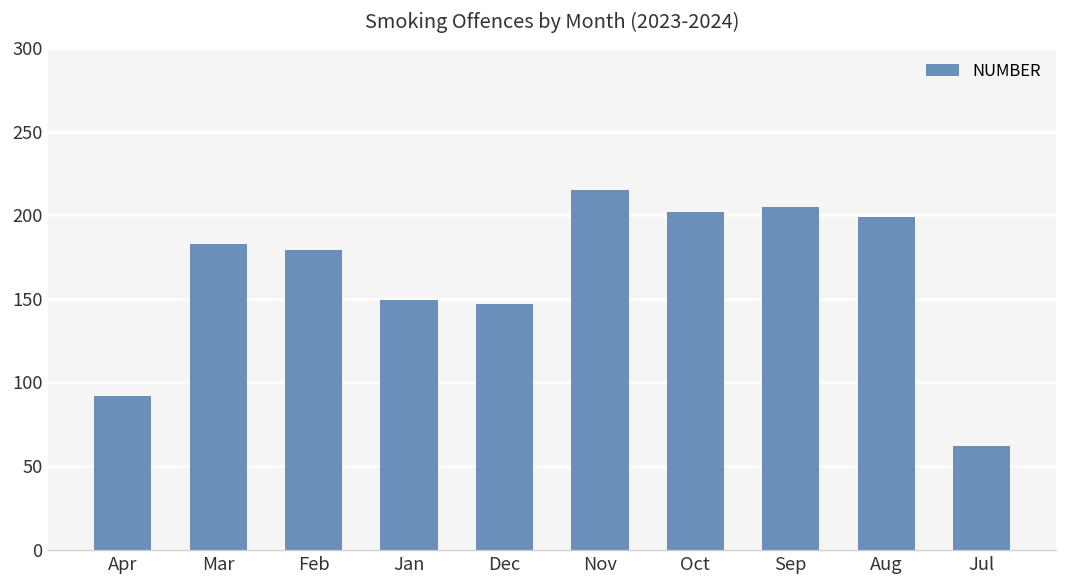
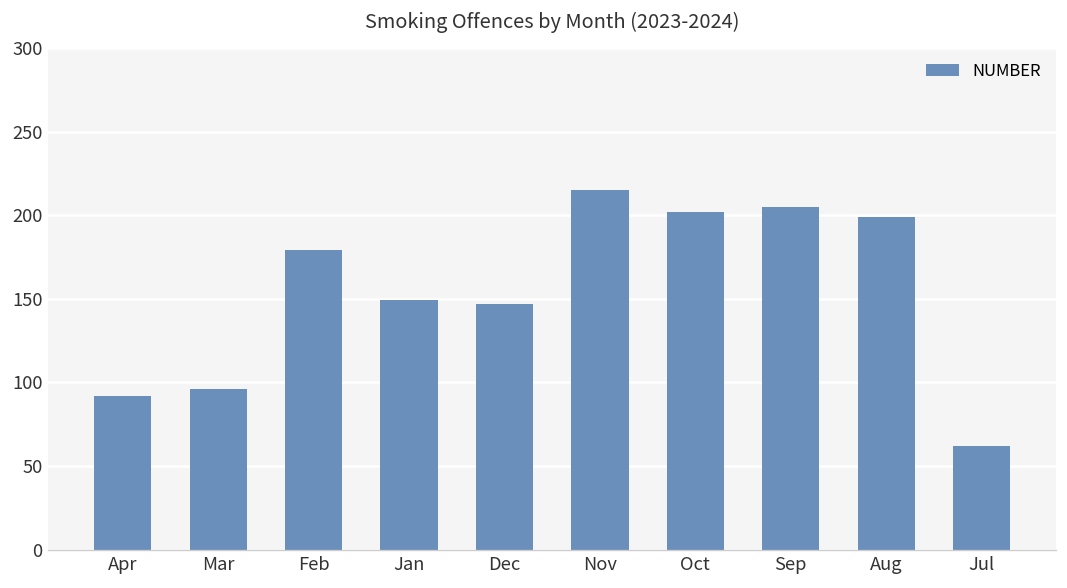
  {
    "Apr": 92,
-   "Mar": 183,
+   "Mar": 96,
    "Feb": 179,
    "Jan": 149,
    "Dec": 147,
    "Nov": 215,
    "Oct": 202,
    "Sep": 205,
    "Aug": 199,
    "Jul": 62
  }
